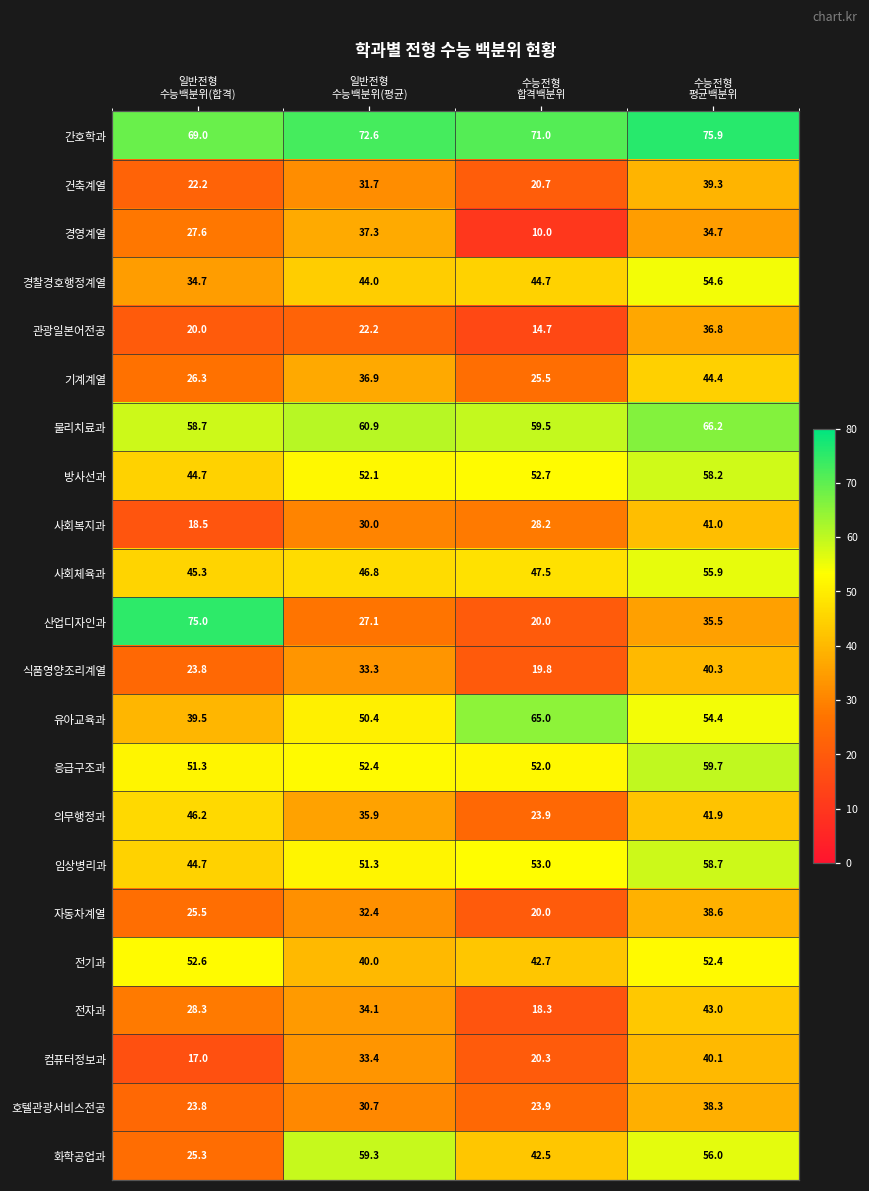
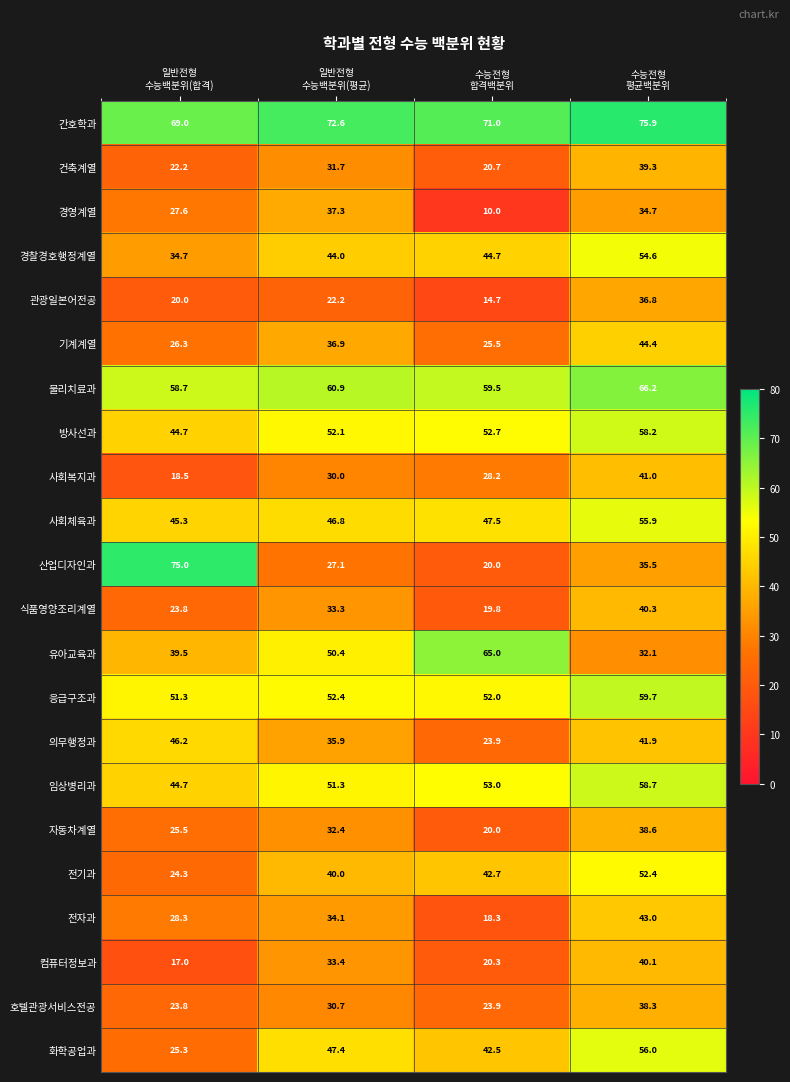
  {
    "간호학과": {
      "일반전형 수능백분위(합격)": 69.0,
      "일반전형 수능백분위(평균)": 72.6,
      "수능전형 합격백분위": 71.0,
      "수능전형 평균백분위": 75.9
    },
    "건축계열": {
      "일반전형 수능백분위(합격)": 22.2,
      "일반전형 수능백분위(평균)": 31.7,
      "수능전형 합격백분위": 20.7,
      "수능전형 평균백분위": 39.3
    },
    "경영계열": {
      "일반전형 수능백분위(합격)": 27.6,
      "일반전형 수능백분위(평균)": 37.3,
      "수능전형 합격백분위": 10.0,
      "수능전형 평균백분위": 34.7
    },
    "경찰경호행정계열": {
      "일반전형 수능백분위(합격)": 34.7,
      "일반전형 수능백분위(평균)": 44.0,
      "수능전형 합격백분위": 44.7,
      "수능전형 평균백분위": 54.6
    },
    "관광일본어전공": {
      "일반전형 수능백분위(합격)": 20.0,
      "일반전형 수능백분위(평균)": 22.2,
      "수능전형 합격백분위": 14.7,
      "수능전형 평균백분위": 36.8
    },
    "기계계열": {
      "일반전형 수능백분위(합격)": 26.3,
      "일반전형 수능백분위(평균)": 36.9,
      "수능전형 합격백분위": 25.5,
      "수능전형 평균백분위": 44.4
    },
    "물리치료과": {
      "일반전형 수능백분위(합격)": 58.7,
      "일반전형 수능백분위(평균)": 60.9,
      "수능전형 합격백분위": 59.5,
      "수능전형 평균백분위": 66.2
    },
    "방사선과": {
      "일반전형 수능백분위(합격)": 44.7,
      "일반전형 수능백분위(평균)": 52.1,
      "수능전형 합격백분위": 52.7,
      "수능전형 평균백분위": 58.2
    },
    "사회복지과": {
      "일반전형 수능백분위(합격)": 18.5,
      "일반전형 수능백분위(평균)": 30.0,
      "수능전형 합격백분위": 28.2,
      "수능전형 평균백분위": 41.0
    },
    "사회체육과": {
      "일반전형 수능백분위(합격)": 45.3,
      "일반전형 수능백분위(평균)": 46.8,
      "수능전형 합격백분위": 47.5,
      "수능전형 평균백분위": 55.9
    },
    "산업디자인과": {
      "일반전형 수능백분위(합격)": 75.0,
      "일반전형 수능백분위(평균)": 27.1,
      "수능전형 합격백분위": 20.0,
      "수능전형 평균백분위": 35.5
    },
    "식품영양조리계열": {
      "일반전형 수능백분위(합격)": 23.8,
      "일반전형 수능백분위(평균)": 33.3,
      "수능전형 합격백분위": 19.8,
      "수능전형 평균백분위": 40.3
    },
    "유아교육과": {
      "일반전형 수능백분위(합격)": 39.5,
      "일반전형 수능백분위(평균)": 50.4,
      "수능전형 합격백분위": 65.0,
-     "수능전형 평균백분위": 54.4
+     "수능전형 평균백분위": 32.1
    },
    "응급구조과": {
      "일반전형 수능백분위(합격)": 51.3,
      "일반전형 수능백분위(평균)": 52.4,
      "수능전형 합격백분위": 52.0,
      "수능전형 평균백분위": 59.7
    },
    "의무행정과": {
      "일반전형 수능백분위(합격)": 46.2,
      "일반전형 수능백분위(평균)": 35.9,
      "수능전형 합격백분위": 23.9,
      "수능전형 평균백분위": 41.9
    },
    "임상병리과": {
      "일반전형 수능백분위(합격)": 44.7,
      "일반전형 수능백분위(평균)": 51.3,
      "수능전형 합격백분위": 53.0,
      "수능전형 평균백분위": 58.7
    },
    "자동차계열": {
      "일반전형 수능백분위(합격)": 25.5,
      "일반전형 수능백분위(평균)": 32.4,
      "수능전형 합격백분위": 20.0,
      "수능전형 평균백분위": 38.6
    },
    "전기과": {
-     "일반전형 수능백분위(합격)": 52.6,
+     "일반전형 수능백분위(합격)": 24.3,
      "일반전형 수능백분위(평균)": 40.0,
      "수능전형 합격백분위": 42.7,
      "수능전형 평균백분위": 52.4
    },
    "전자과": {
      "일반전형 수능백분위(합격)": 28.3,
      "일반전형 수능백분위(평균)": 34.1,
      "수능전형 합격백분위": 18.3,
      "수능전형 평균백분위": 43.0
    },
    "컴퓨터정보과": {
      "일반전형 수능백분위(합격)": 17.0,
      "일반전형 수능백분위(평균)": 33.4,
      "수능전형 합격백분위": 20.3,
      "수능전형 평균백분위": 40.1
    },
    "호텔관광서비스전공": {
      "일반전형 수능백분위(합격)": 23.8,
      "일반전형 수능백분위(평균)": 30.7,
      "수능전형 합격백분위": 23.9,
      "수능전형 평균백분위": 38.3
    },
    "화학공업과": {
      "일반전형 수능백분위(합격)": 25.3,
-     "일반전형 수능백분위(평균)": 59.3,
+     "일반전형 수능백분위(평균)": 47.4,
      "수능전형 합격백분위": 42.5,
      "수능전형 평균백분위": 56.0
    }
  }
